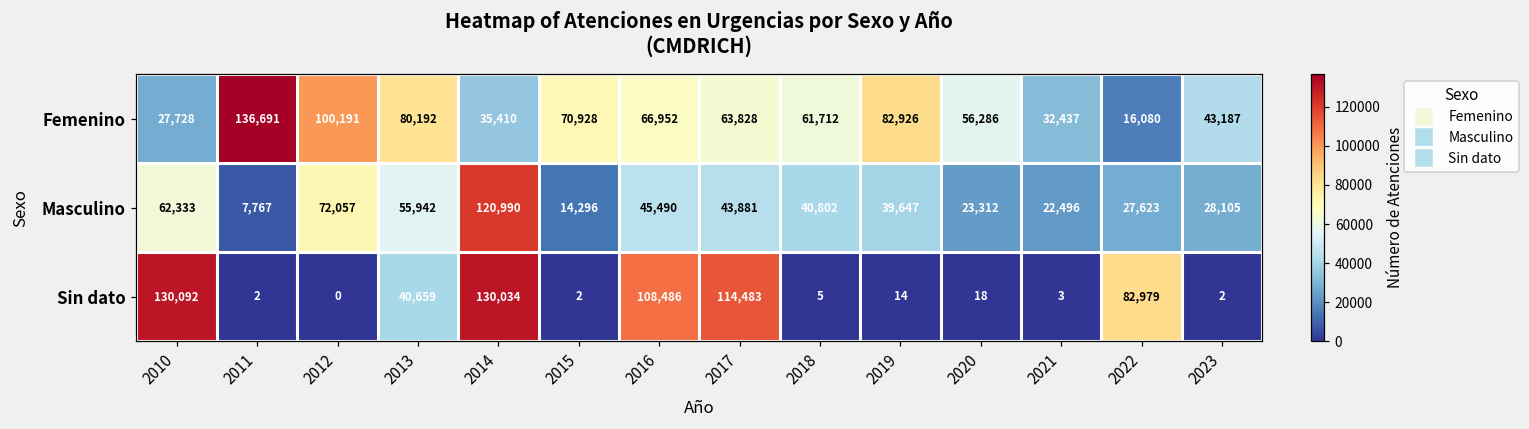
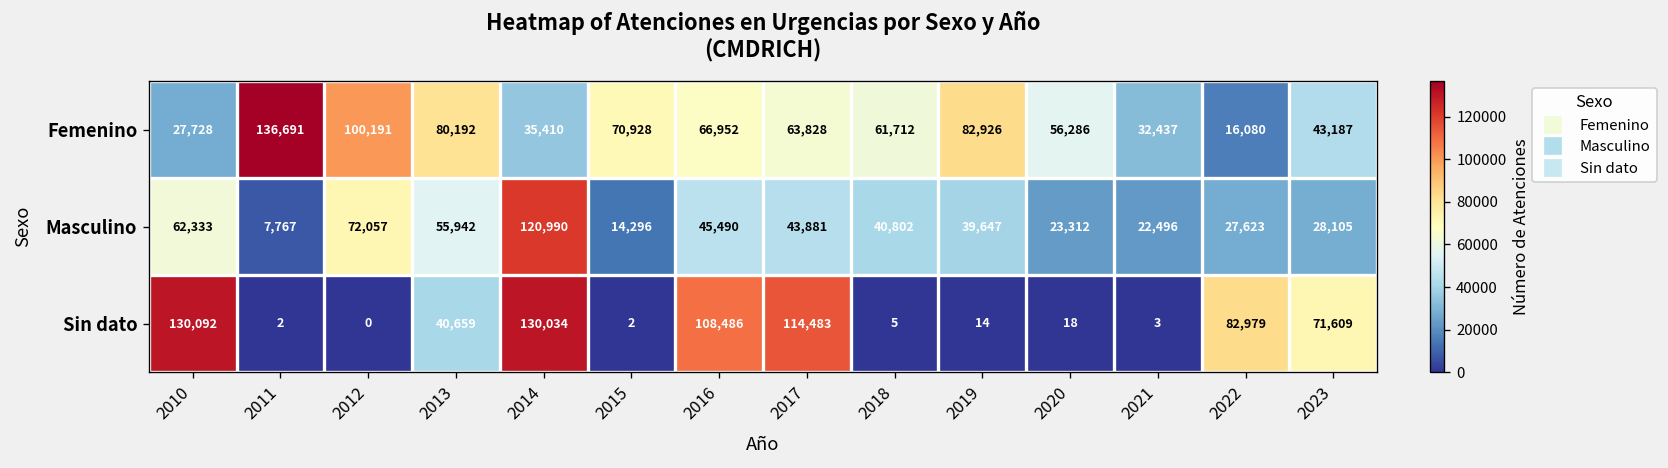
  {
    "Femenino": {
      "2010": "27,728",
      "2011": "136,691",
      "2012": "100,191",
      "2013": "80,192",
      "2014": "35,410",
      "2015": "70,928",
      "2016": "66,952",
      "2017": "63,828",
      "2018": "61,712",
      "2019": "82,926",
      "2020": "56,286",
      "2021": "32,437",
      "2022": "16,080",
      "2023": "43,187"
    },
    "Masculino": {
      "2010": "62,333",
      "2011": "7,767",
      "2012": "72,057",
      "2013": "55,942",
      "2014": "120,990",
      "2015": "14,296",
      "2016": "45,490",
      "2017": "43,881",
      "2018": "40,802",
      "2019": "39,647",
      "2020": "23,312",
      "2021": "22,496",
      "2022": "27,623",
      "2023": "28,105"
    },
    "Sin dato": {
      "2010": "130,092",
      "2011": "2",
      "2012": "0",
      "2013": "40,659",
      "2014": "130,034",
      "2015": "2",
      "2016": "108,486",
      "2017": "114,483",
      "2018": "5",
      "2019": "14",
      "2020": "18",
      "2021": "3",
      "2022": "82,979",
-     "2023": "2"
+     "2023": "71,609"
    }
  }
